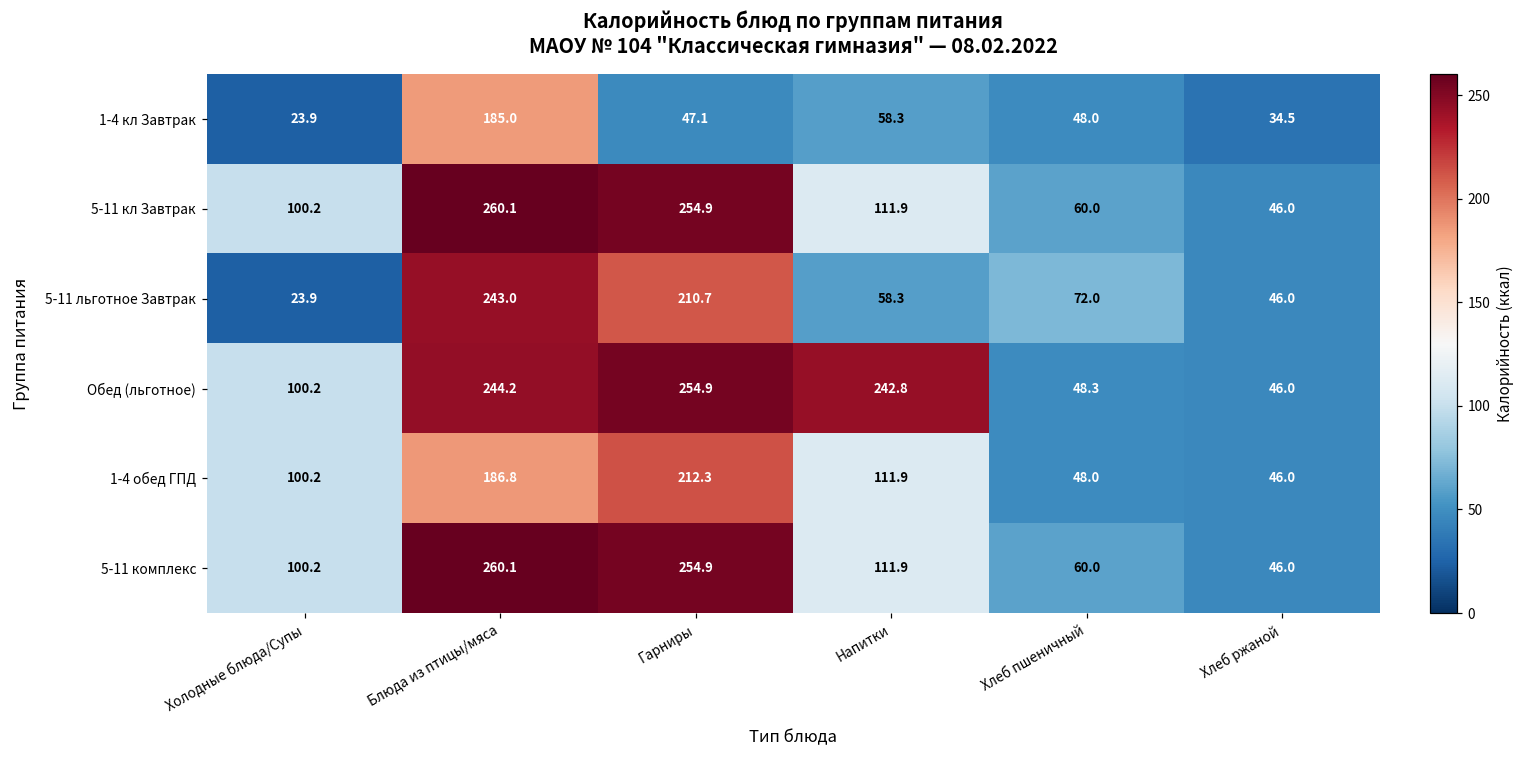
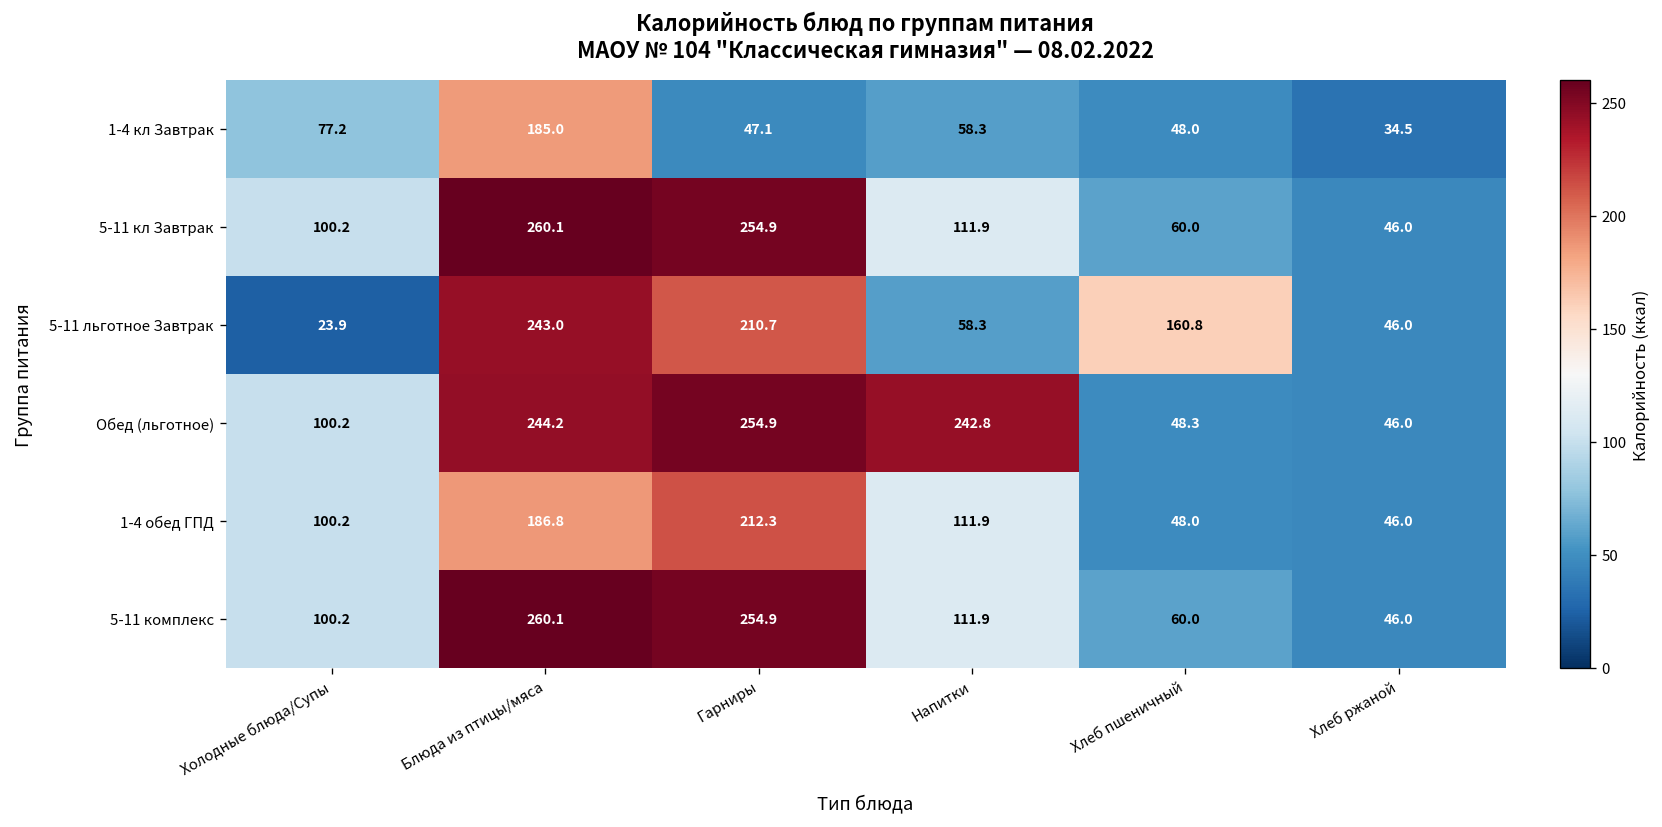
  {
    "1-4 кл Завтрак": {
-     "Холодные блюда/Супы": 23.9,
+     "Холодные блюда/Супы": 77.2,
      "Блюда из птицы/мяса": 185.0,
      "Гарниры": 47.1,
      "Напитки": 58.3,
      "Хлеб пшеничный": 48.0,
      "Хлеб ржаной": 34.5
    },
    "5-11 кл Завтрак": {
      "Холодные блюда/Супы": 100.2,
      "Блюда из птицы/мяса": 260.1,
      "Гарниры": 254.9,
      "Напитки": 111.9,
      "Хлеб пшеничный": 60.0,
      "Хлеб ржаной": 46.0
    },
    "5-11 льготное Завтрак": {
      "Холодные блюда/Супы": 23.9,
      "Блюда из птицы/мяса": 243.0,
      "Гарниры": 210.7,
      "Напитки": 58.3,
-     "Хлеб пшеничный": 72.0,
+     "Хлеб пшеничный": 160.8,
      "Хлеб ржаной": 46.0
    },
    "Обед (льготное)": {
      "Холодные блюда/Супы": 100.2,
      "Блюда из птицы/мяса": 244.2,
      "Гарниры": 254.9,
      "Напитки": 242.8,
      "Хлеб пшеничный": 48.3,
      "Хлеб ржаной": 46.0
    },
    "1-4 обед ГПД": {
      "Холодные блюда/Супы": 100.2,
      "Блюда из птицы/мяса": 186.8,
      "Гарниры": 212.3,
      "Напитки": 111.9,
      "Хлеб пшеничный": 48.0,
      "Хлеб ржаной": 46.0
    },
    "5-11 комплекс": {
      "Холодные блюда/Супы": 100.2,
      "Блюда из птицы/мяса": 260.1,
      "Гарниры": 254.9,
      "Напитки": 111.9,
      "Хлеб пшеничный": 60.0,
      "Хлеб ржаной": 46.0
    }
  }
